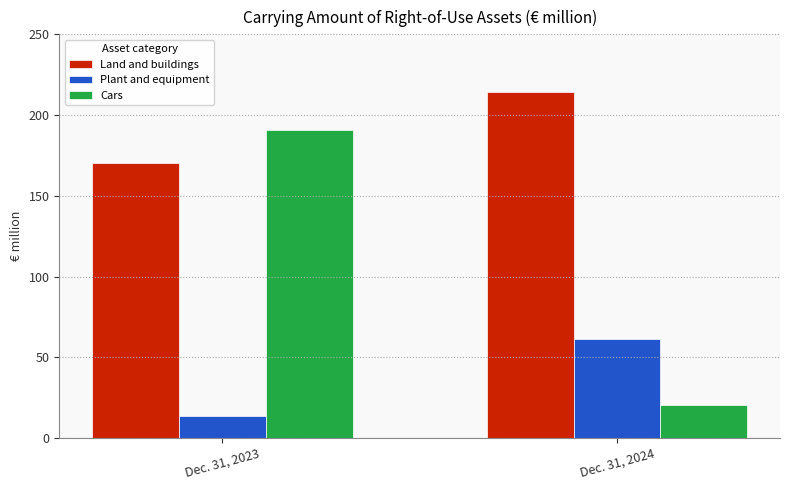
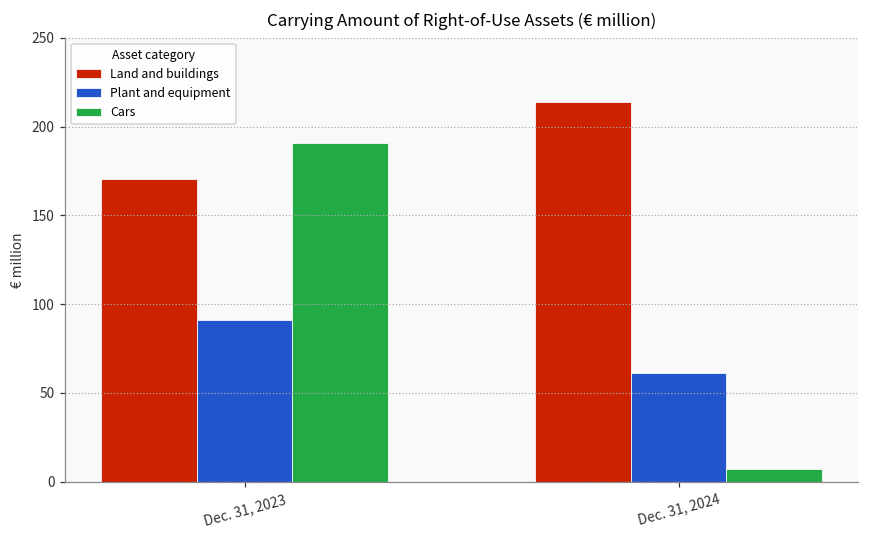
  {
    "Land and buildings": {
      "Dec. 31, 2023": 170,
      "Dec. 31, 2024": 214
    },
    "Plant and equipment": {
-     "Dec. 31, 2023": 13,
+     "Dec. 31, 2023": 91,
      "Dec. 31, 2024": 61
    },
    "Cars": {
      "Dec. 31, 2023": 191,
-     "Dec. 31, 2024": 21
+     "Dec. 31, 2024": 7
    }
  }
